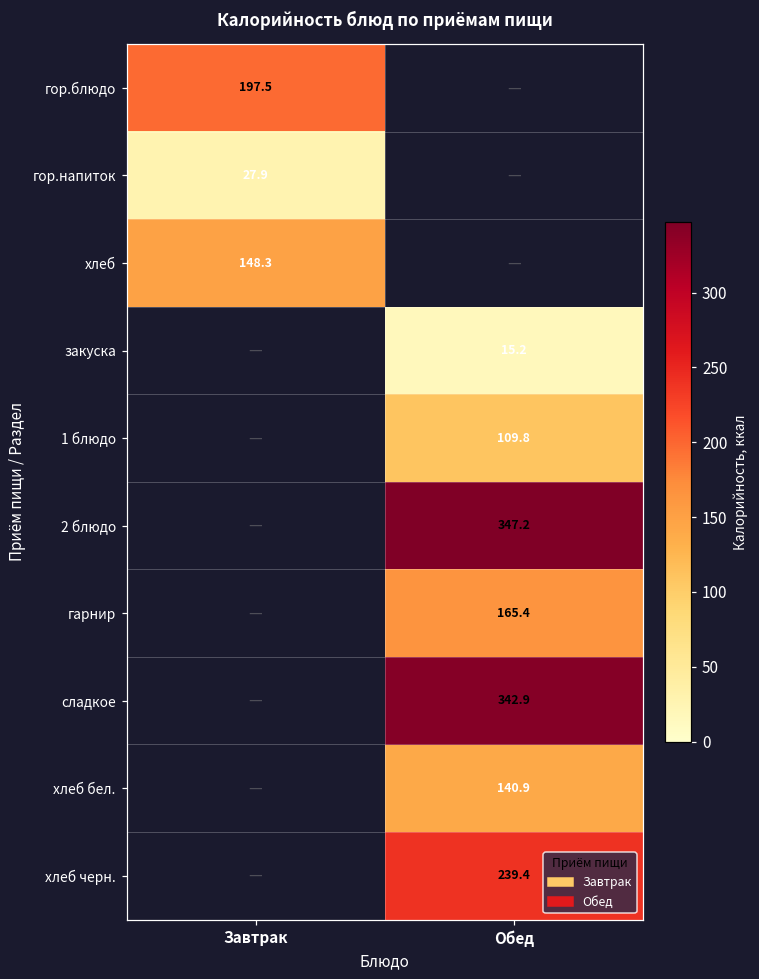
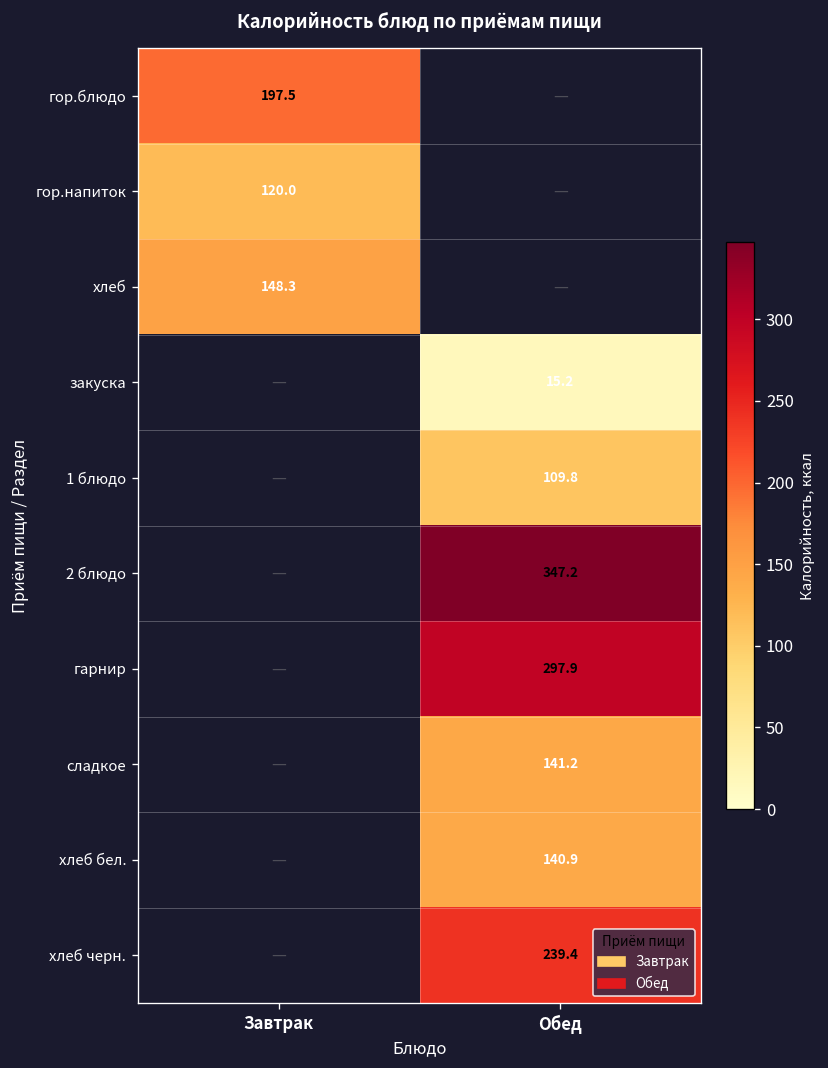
  {
    "гор.блюдо": {
      "Завтрак": 197.5
    },
    "гор.напиток": {
-     "Завтрак": 27.9
+     "Завтрак": 120.0
    },
    "хлеб": {
      "Завтрак": 148.3
    },
    "закуска": {
      "Обед": 15.2
    },
    "1 блюдо": {
      "Обед": 109.8
    },
    "2 блюдо": {
      "Обед": 347.2
    },
    "гарнир": {
-     "Обед": 165.4
+     "Обед": 297.9
    },
    "сладкое": {
-     "Обед": 342.9
+     "Обед": 141.2
    },
    "хлеб бел.": {
      "Обед": 140.9
    },
    "хлеб черн.": {
      "Обед": 239.4
    }
  }
